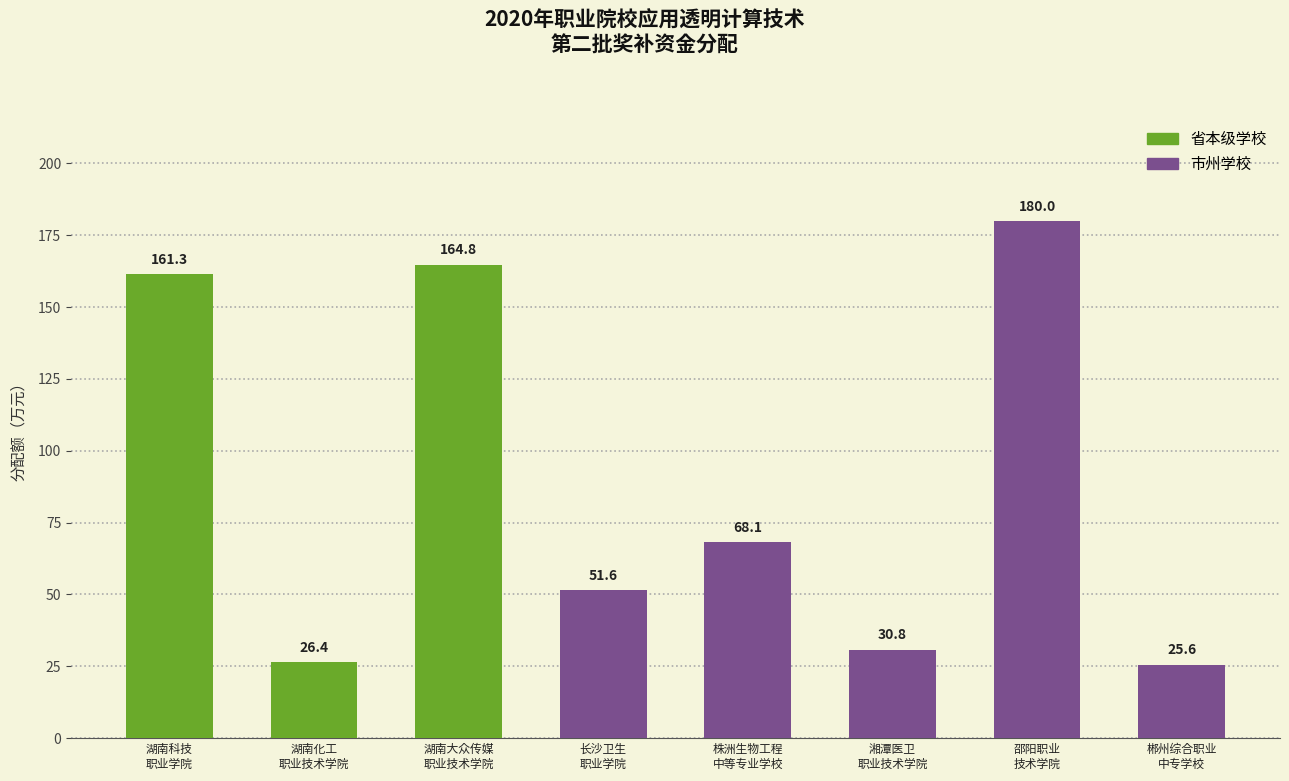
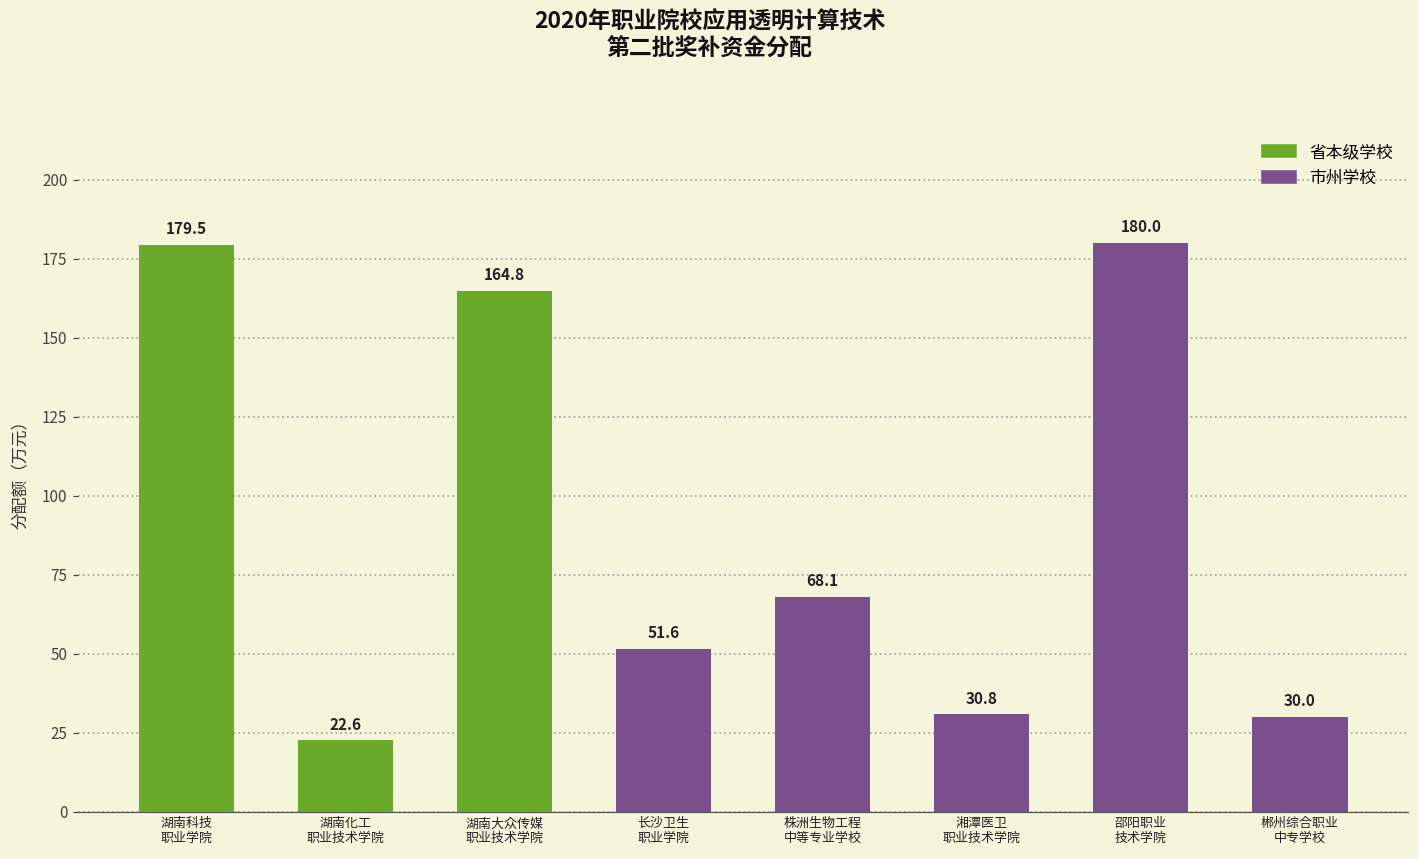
  {
-   "湖南科技 职业学院": 161.3,
-   "湖南化工 职业技术学院": 26.4,
+   "湖南科技 职业学院": 179.5,
+   "湖南化工 职业技术学院": 22.6,
    "湖南大众传媒 职业技术学院": 164.8,
    "长沙卫生 职业学院": 51.6,
    "株洲生物工程 中等专业学校": 68.1,
    "湘潭医卫 职业技术学院": 30.8,
    "邵阳职业 技术学院": 180.0,
-   "郴州综合职业 中专学校": 25.6
+   "郴州综合职业 中专学校": 30.0
  }
